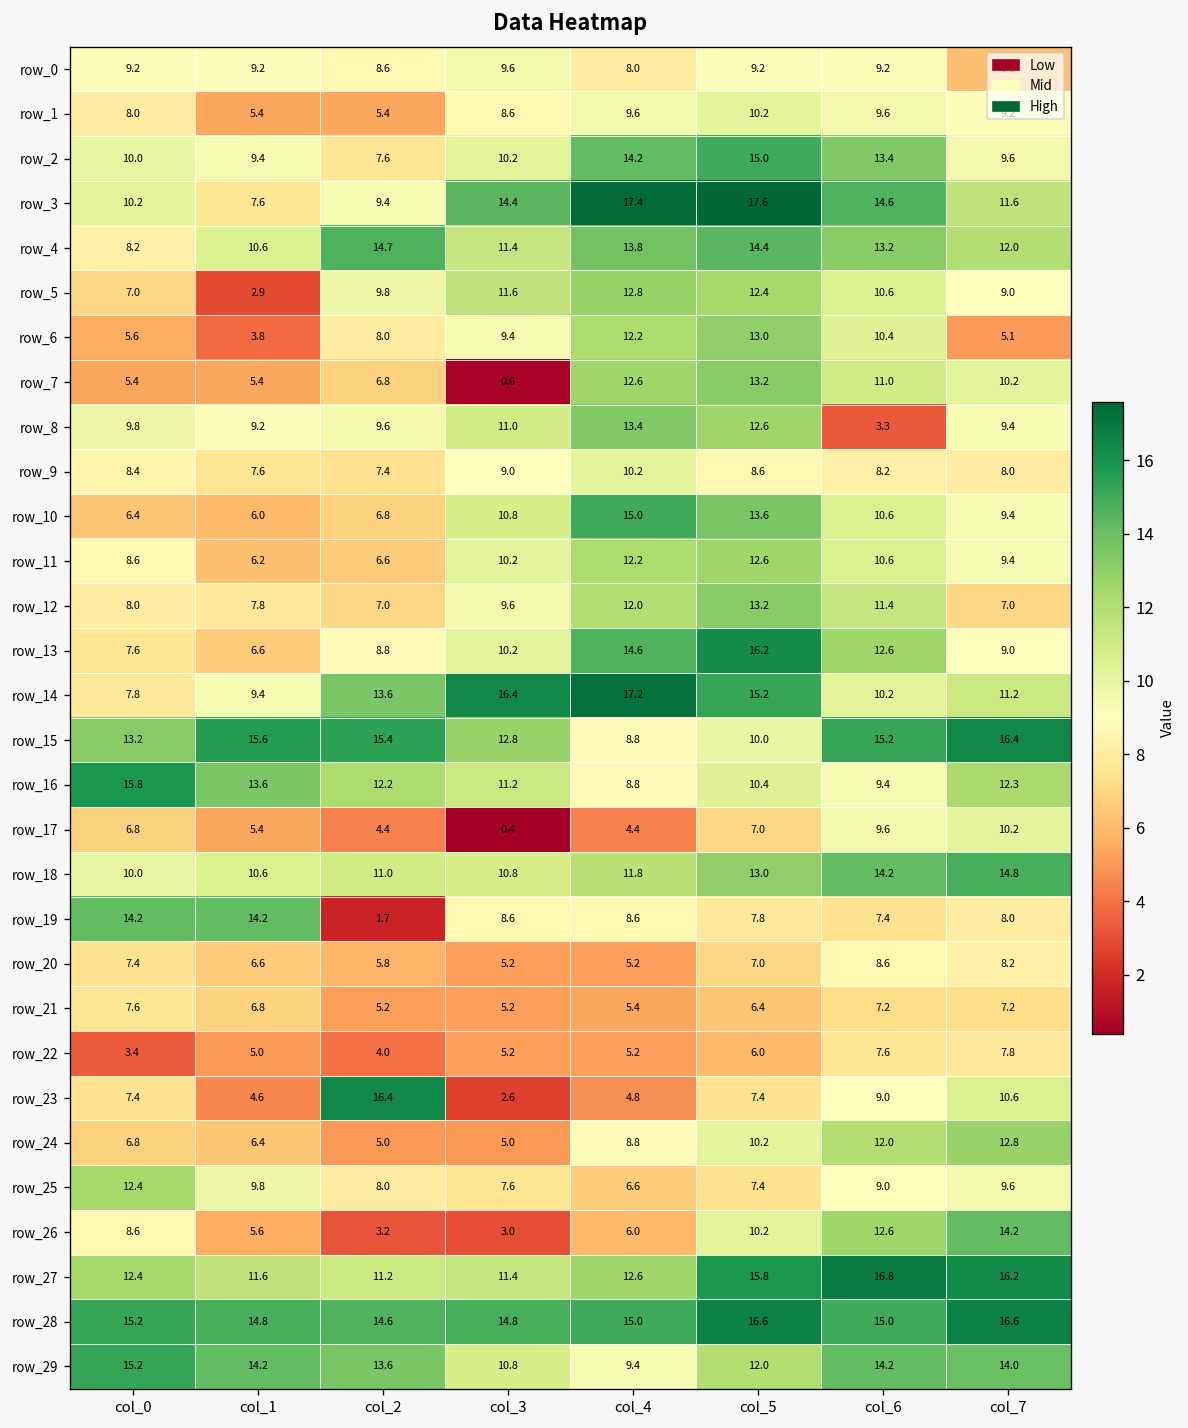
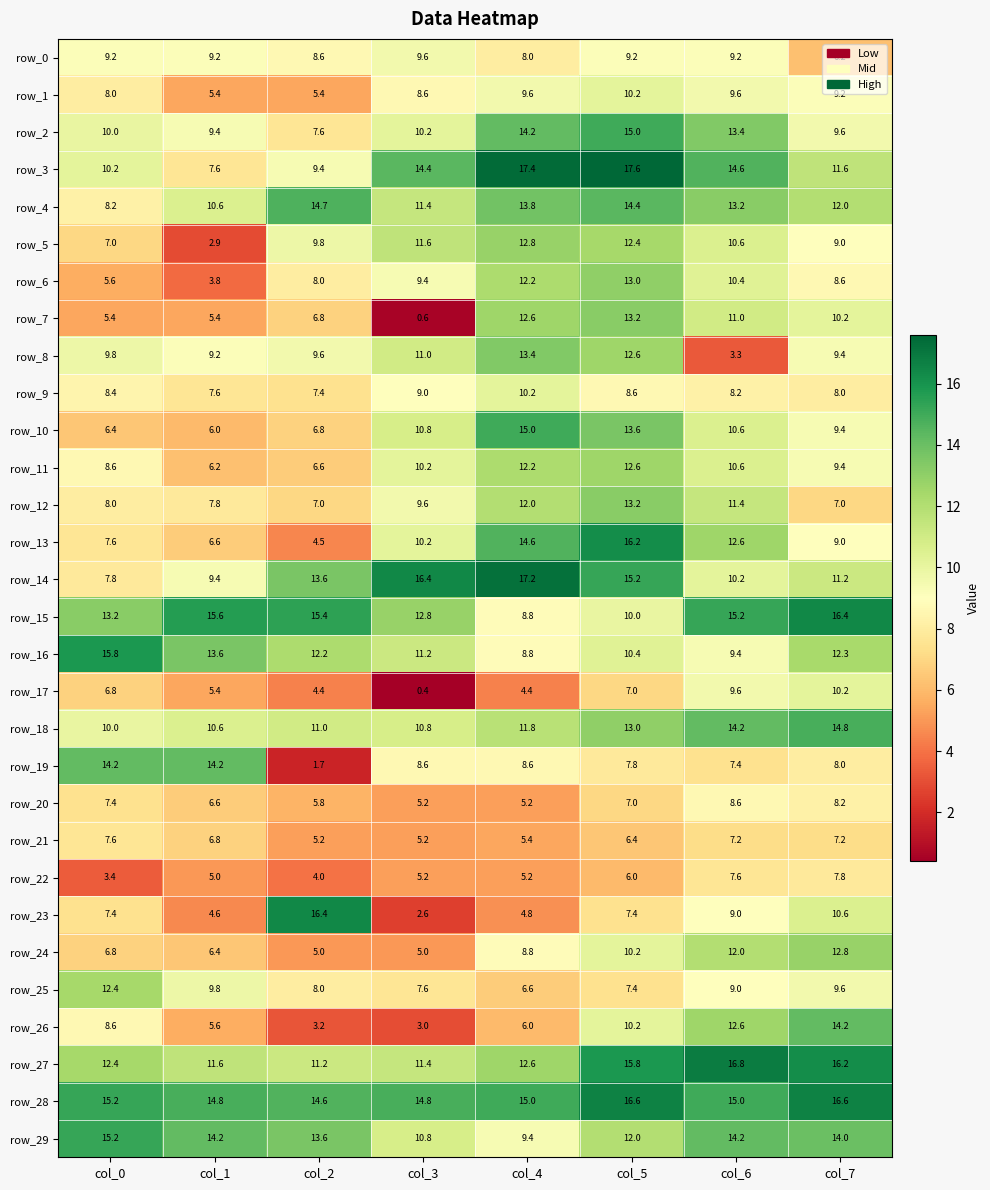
  {
    "row_6": {
      "col_0": 5.6,
      "col_1": 3.8,
      "col_2": 8.0,
      "col_3": 9.4,
      "col_4": 12.2,
      "col_5": 13.0,
      "col_6": 10.4,
-     "col_7": 5.1
+     "col_7": 8.6
    },
    "row_13": {
      "col_0": 7.6,
      "col_1": 6.6,
-     "col_2": 8.8,
+     "col_2": 4.5,
      "col_3": 10.2,
      "col_4": 14.6,
      "col_5": 16.2,
      "col_6": 12.6,
      "col_7": 9.0
    }
  }
